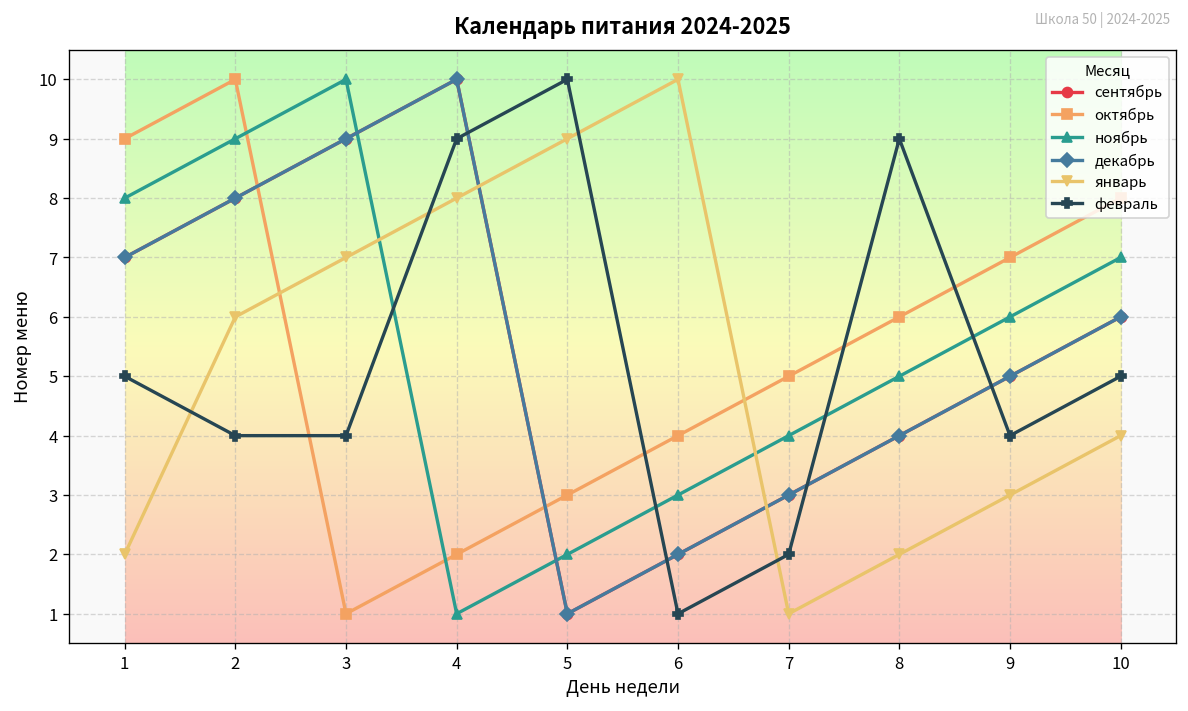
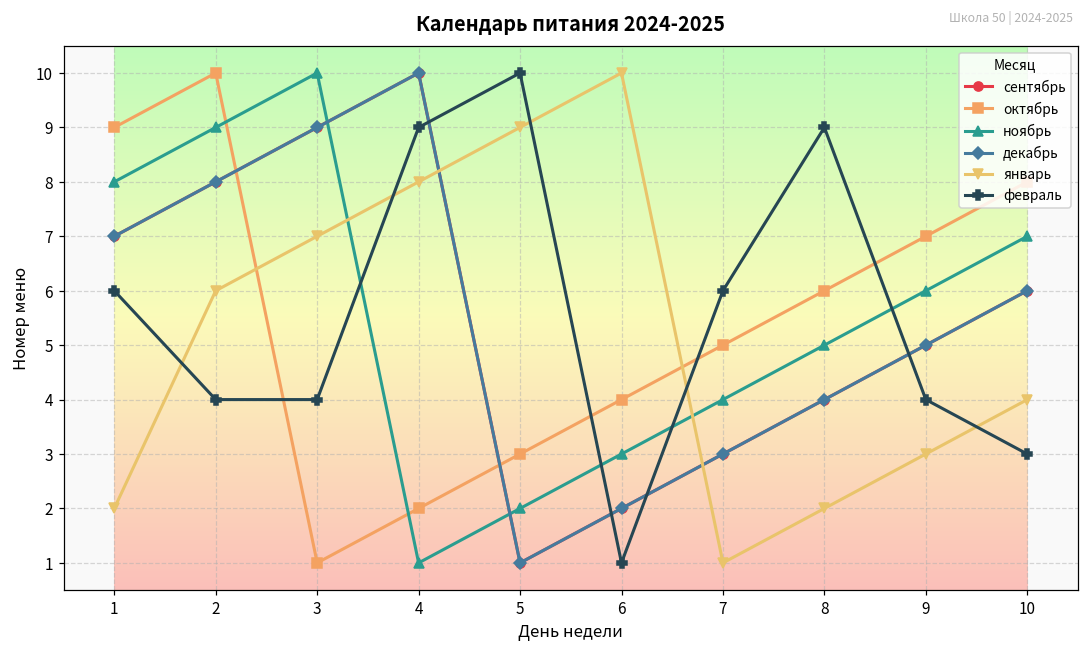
  {
    "февраль": {
-     "1": 5,
+     "1": 6,
      "2": 4,
      "3": 4,
      "4": 9,
      "5": 10,
      "6": 1,
-     "7": 2,
+     "7": 6,
      "8": 9,
      "9": 4,
-     "10": 5
+     "10": 3
    }
  }
